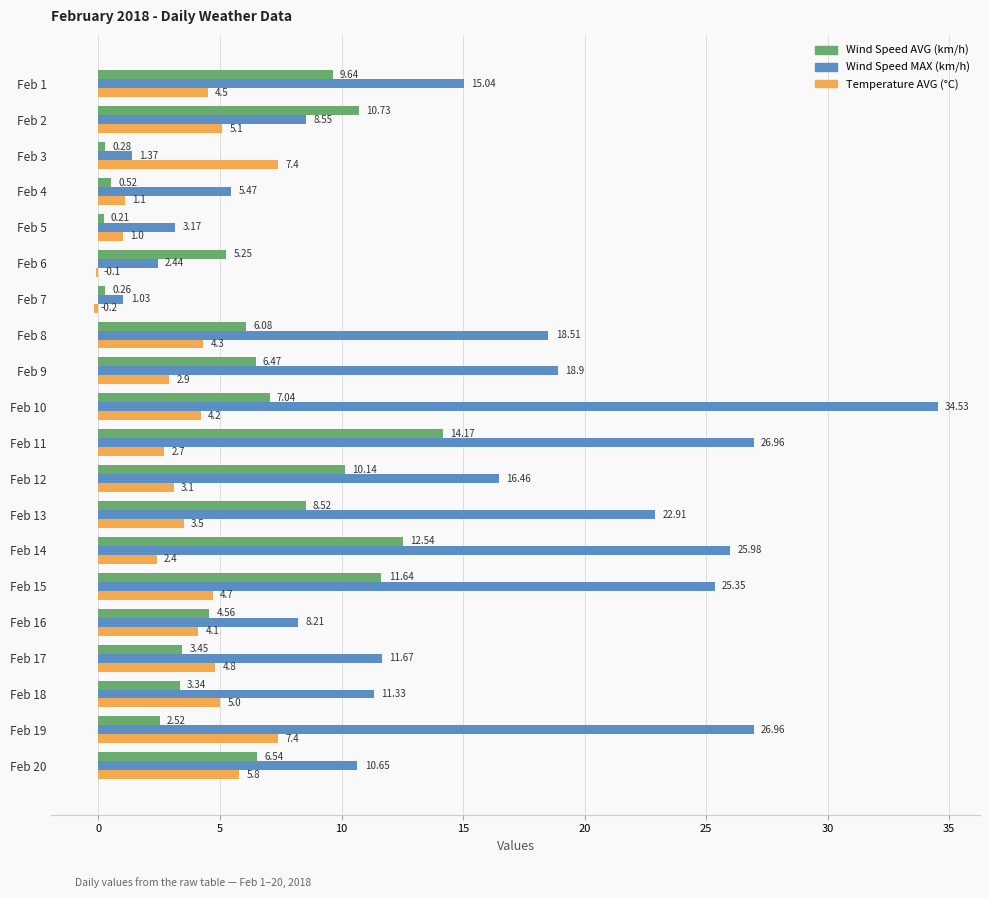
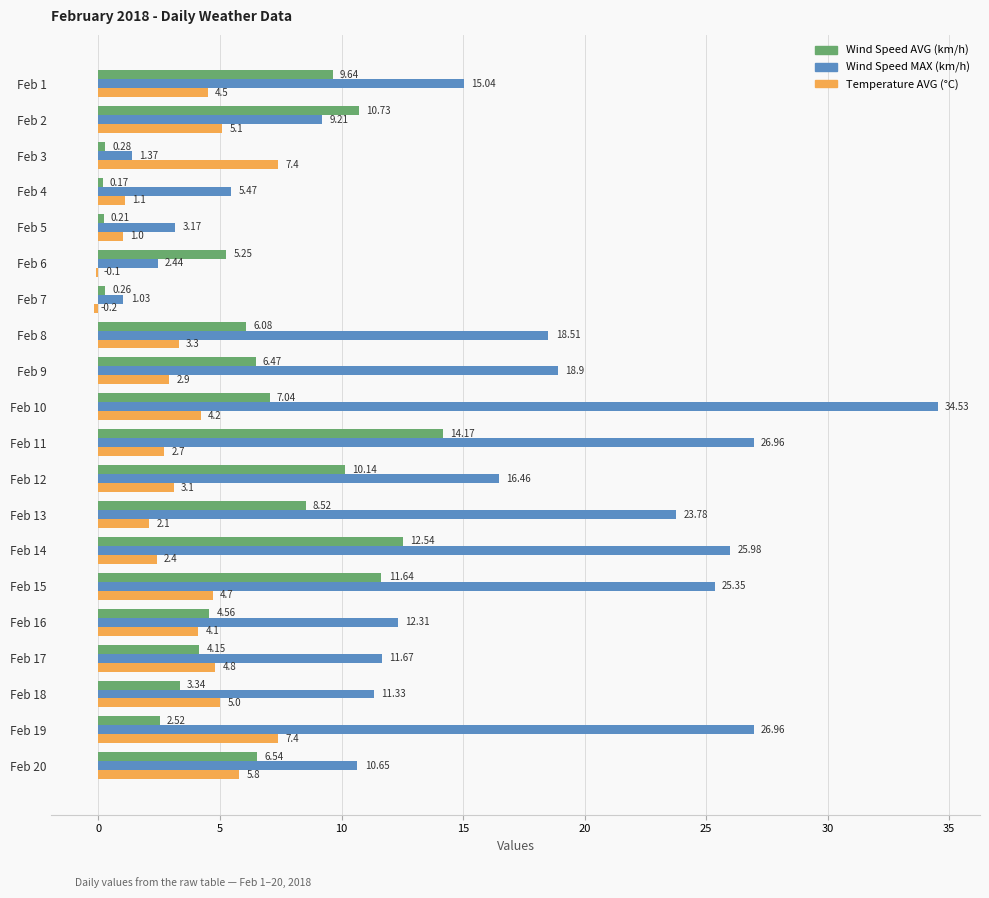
  {
    "Wind Speed AVG (km/h)": {
      "Feb 1": 9.64,
      "Feb 2": 10.73,
      "Feb 3": 0.28,
-     "Feb 4": 0.52,
+     "Feb 4": 0.17,
      "Feb 5": 0.21,
      "Feb 6": 5.25,
      "Feb 7": 0.26,
      "Feb 8": 6.08,
      "Feb 9": 6.47,
      "Feb 10": 7.04,
      "Feb 11": 14.17,
      "Feb 12": 10.14,
      "Feb 13": 8.52,
      "Feb 14": 12.54,
      "Feb 15": 11.64,
      "Feb 16": 4.56,
-     "Feb 17": 3.45,
+     "Feb 17": 4.15,
      "Feb 18": 3.34,
      "Feb 19": 2.52,
      "Feb 20": 6.54
    },
    "Wind Speed MAX (km/h)": {
      "Feb 1": 15.04,
-     "Feb 2": 8.55,
+     "Feb 2": 9.21,
      "Feb 3": 1.37,
      "Feb 4": 5.47,
      "Feb 5": 3.17,
      "Feb 6": 2.44,
      "Feb 7": 1.03,
      "Feb 8": 18.51,
      "Feb 9": 18.9,
      "Feb 10": 34.53,
      "Feb 11": 26.96,
      "Feb 12": 16.46,
-     "Feb 13": 22.91,
+     "Feb 13": 23.78,
      "Feb 14": 25.98,
      "Feb 15": 25.35,
-     "Feb 16": 8.21,
+     "Feb 16": 12.31,
      "Feb 17": 11.67,
      "Feb 18": 11.33,
      "Feb 19": 26.96,
      "Feb 20": 10.65
    },
    "Temperature AVG (°C)": {
      "Feb 1": 4.5,
      "Feb 2": 5.1,
      "Feb 3": 7.4,
      "Feb 4": 1.1,
      "Feb 5": 1.0,
      "Feb 6": -0.1,
      "Feb 7": -0.2,
-     "Feb 8": 4.3,
+     "Feb 8": 3.3,
      "Feb 9": 2.9,
      "Feb 10": 4.2,
      "Feb 11": 2.7,
      "Feb 12": 3.1,
-     "Feb 13": 3.5,
+     "Feb 13": 2.1,
      "Feb 14": 2.4,
      "Feb 15": 4.7,
      "Feb 16": 4.1,
      "Feb 17": 4.8,
      "Feb 18": 5.0,
      "Feb 19": 7.4,
      "Feb 20": 5.8
    }
  }
